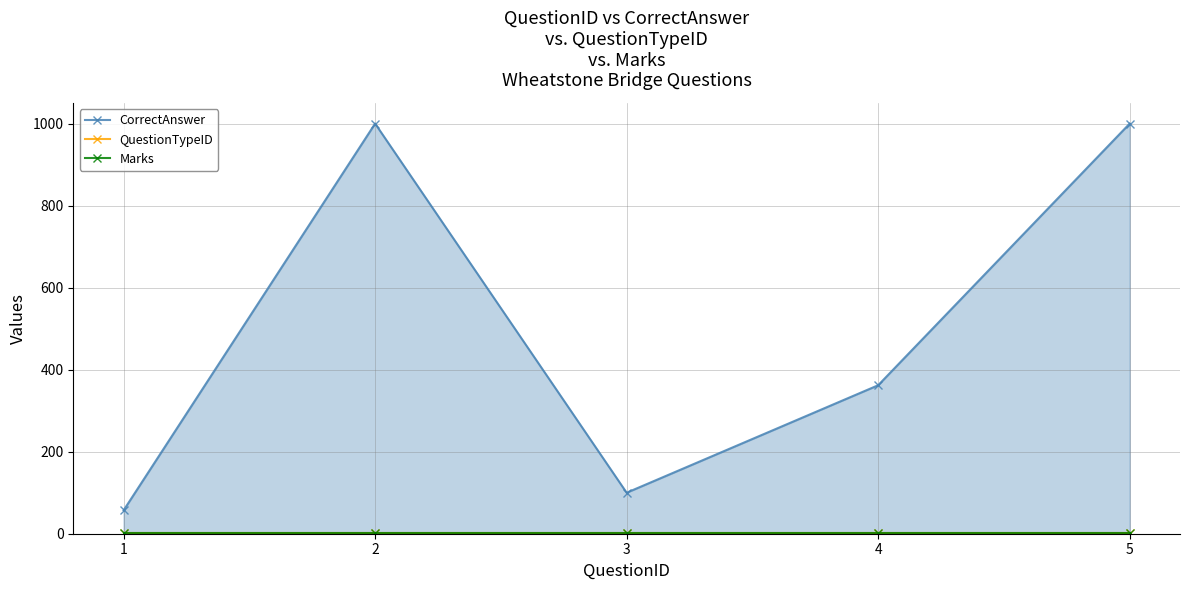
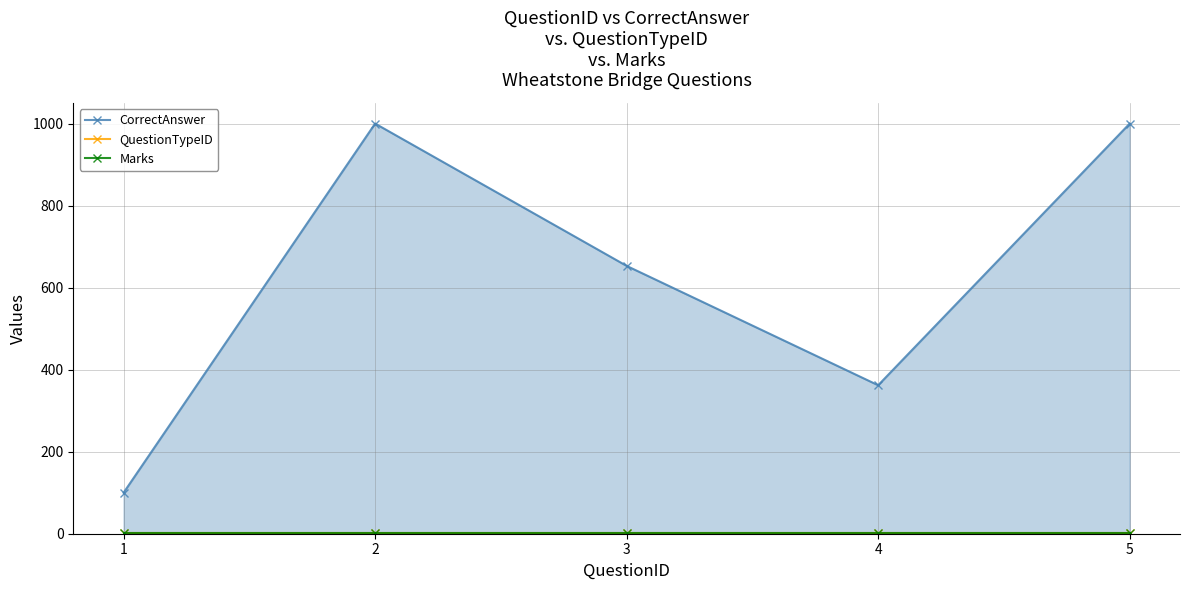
  {
    "CorrectAnswer": {
-     "1": 60,
+     "1": 100,
      "2": 1000,
-     "3": 100,
+     "3": 650,
      "4": 360,
      "5": 1000
    },
    "Marks": {
      "1": 0,
      "2": 0,
      "3": 0,
      "4": 0,
      "5": 0
    }
  }
